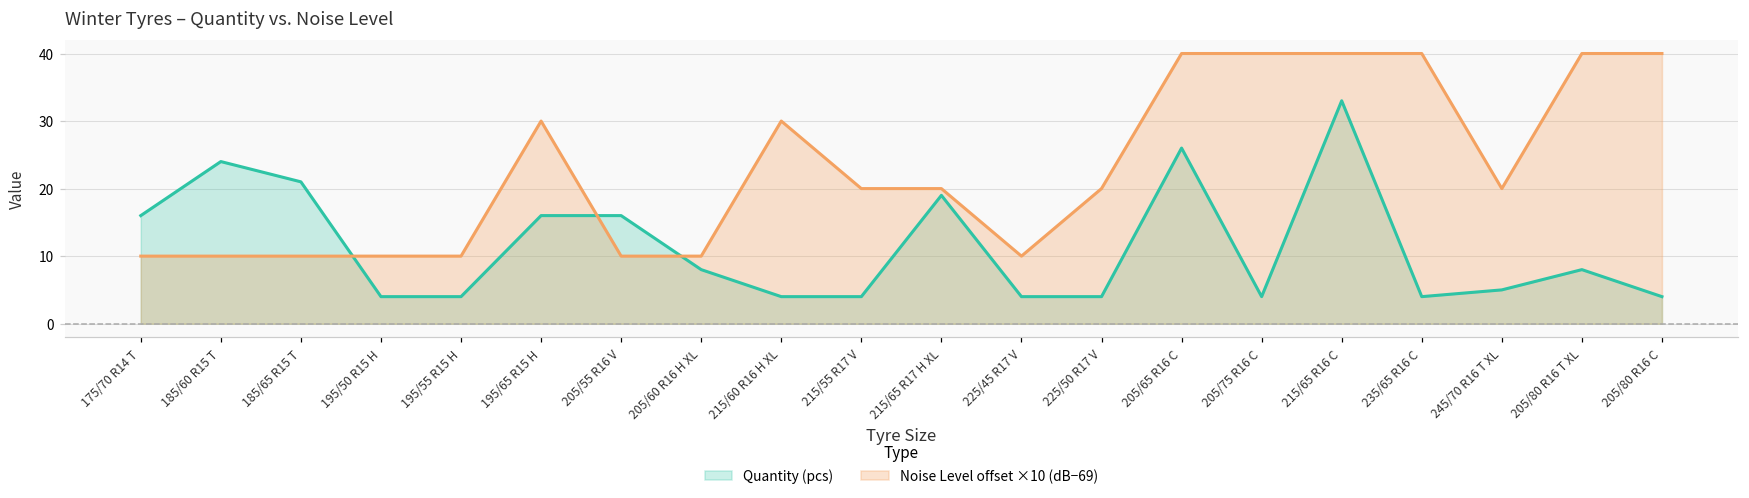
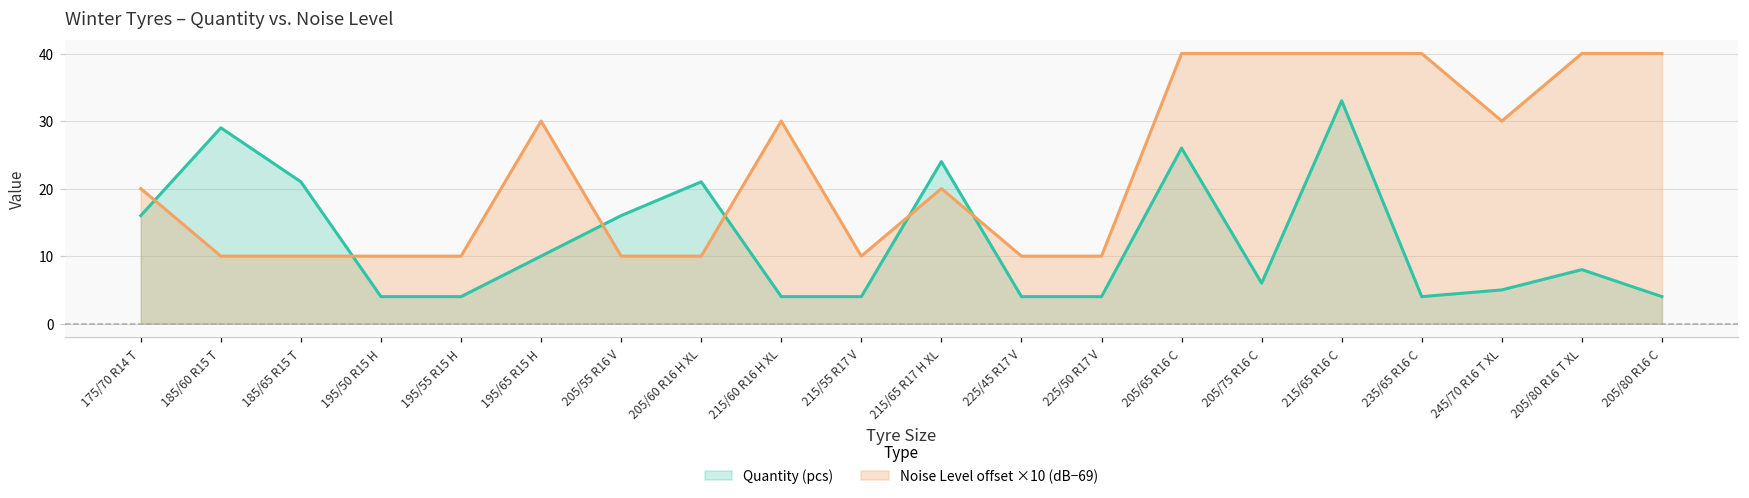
  {
    "Quantity (pcs)": {
      "175/70 R14 T": 16,
-     "185/60 R15 T": 24,
+     "185/60 R15 T": 29,
      "185/65 R15 T": 21,
      "195/50 R15 H": 4,
      "195/55 R15 H": 4,
-     "195/65 R15 H": 16,
+     "195/65 R15 H": 10,
      "205/55 R16 V": 16,
-     "205/60 R16 H XL": 8,
+     "205/60 R16 H XL": 21,
      "215/60 R16 H XL": 4,
      "215/55 R17 V": 4,
-     "215/65 R17 H XL": 19,
+     "215/65 R17 H XL": 24,
      "225/45 R17 V": 4,
      "225/50 R17 V": 4,
      "205/65 R16 C": 26,
-     "205/75 R16 C": 4,
+     "205/75 R16 C": 6,
      "215/65 R16 C": 33,
      "235/65 R16 C": 4,
      "245/70 R16 T XL": 5,
      "205/80 R16 T XL": 8,
      "205/80 R16 C": 4
    },
    "Noise Level offset ×10 (dB−69)": {
-     "175/70 R14 T": 10,
+     "175/70 R14 T": 20,
      "185/60 R15 T": 10,
      "185/65 R15 T": 10,
      "195/50 R15 H": 10,
      "195/55 R15 H": 10,
      "195/65 R15 H": 30,
      "205/55 R16 V": 10,
      "205/60 R16 H XL": 10,
      "215/60 R16 H XL": 30,
-     "215/55 R17 V": 20,
+     "215/55 R17 V": 10,
      "215/65 R17 H XL": 20,
      "225/45 R17 V": 10,
-     "225/50 R17 V": 20,
+     "225/50 R17 V": 10,
      "205/65 R16 C": 40,
      "205/75 R16 C": 40,
      "215/65 R16 C": 40,
      "235/65 R16 C": 40,
-     "245/70 R16 T XL": 20,
+     "245/70 R16 T XL": 30,
      "205/80 R16 T XL": 40,
      "205/80 R16 C": 40
    }
  }
